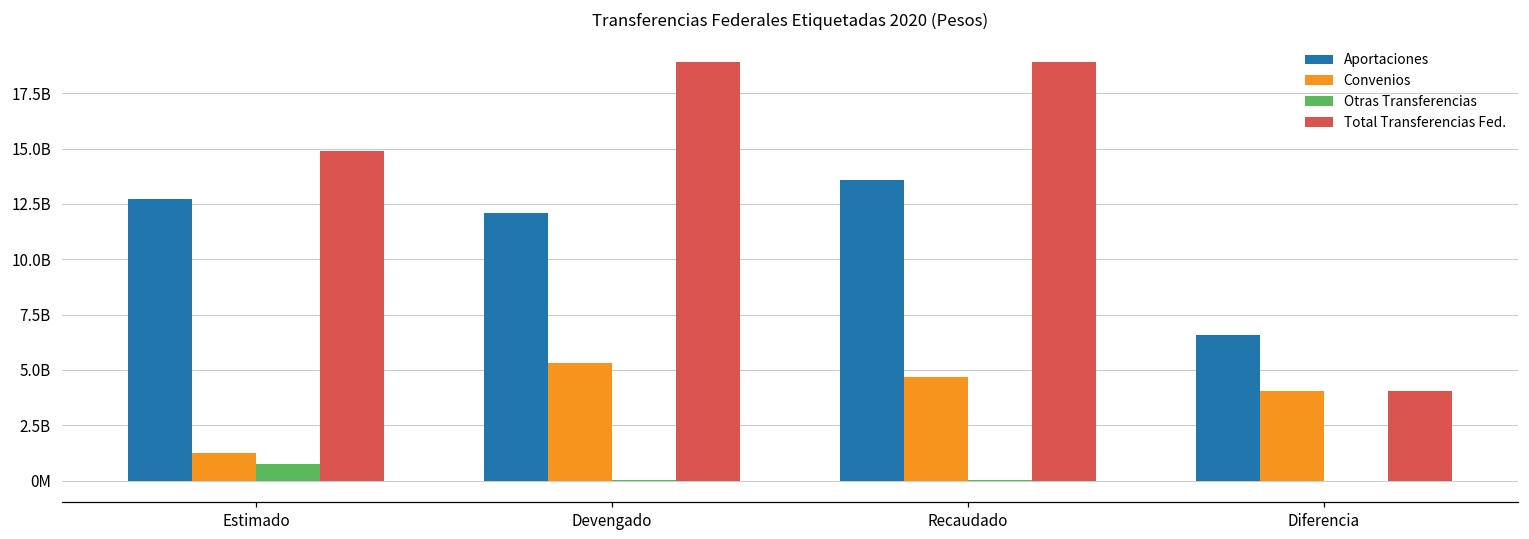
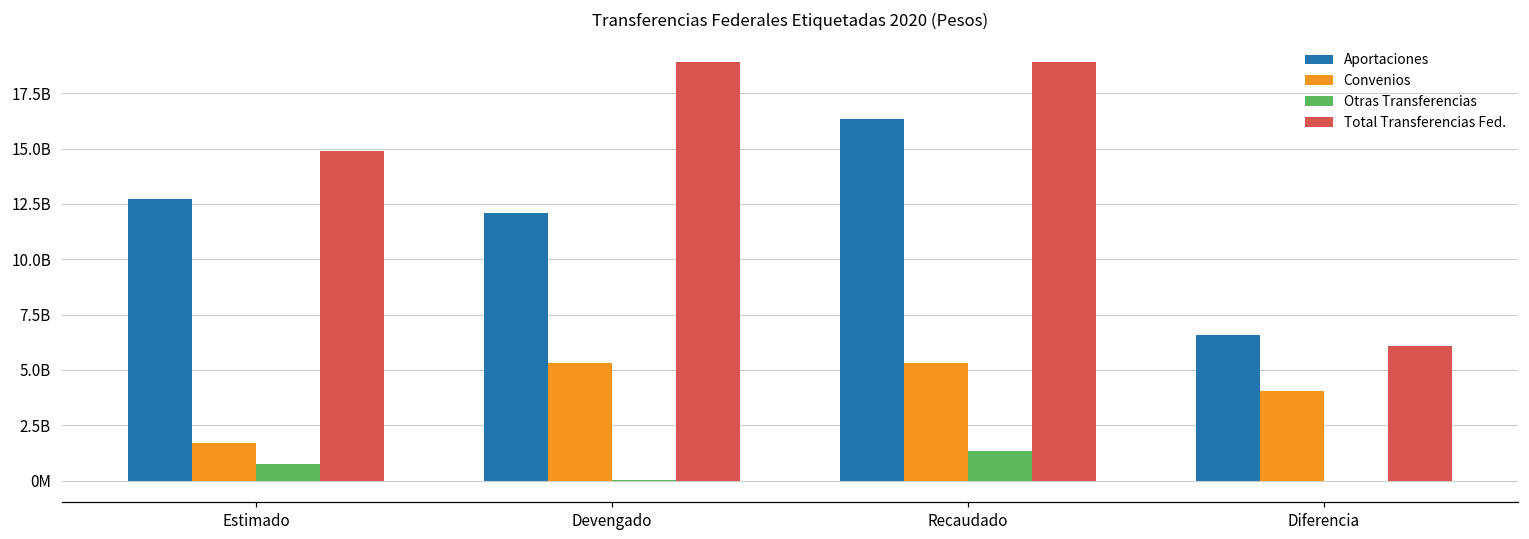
  {
    "Aportaciones": {
      "Estimado": 12700000000,
      "Devengado": 12100000000,
-     "Recaudado": 13600000000,
+     "Recaudado": 16300000000,
      "Diferencia": 6600000000
    },
    "Convenios": {
-     "Estimado": 1200000000,
+     "Estimado": 1700000000,
      "Devengado": 5300000000,
-     "Recaudado": 4700000000,
+     "Recaudado": 5300000000,
      "Diferencia": 4000000000
    },
    "Otras Transferencias": {
      "Estimado": 800000000,
-     "Recaudado": 0
+     "Recaudado": 1300000000
    },
    "Total Transferencias Fed.": {
      "Estimado": 14900000000,
      "Devengado": 18900000000,
      "Recaudado": 18900000000,
-     "Diferencia": 4000000000
+     "Diferencia": 6100000000
    }
  }
